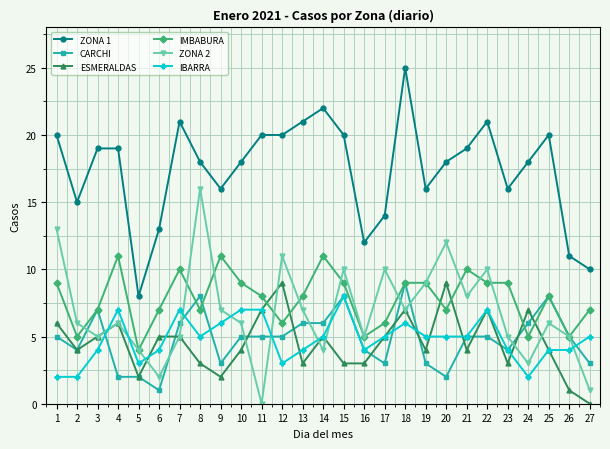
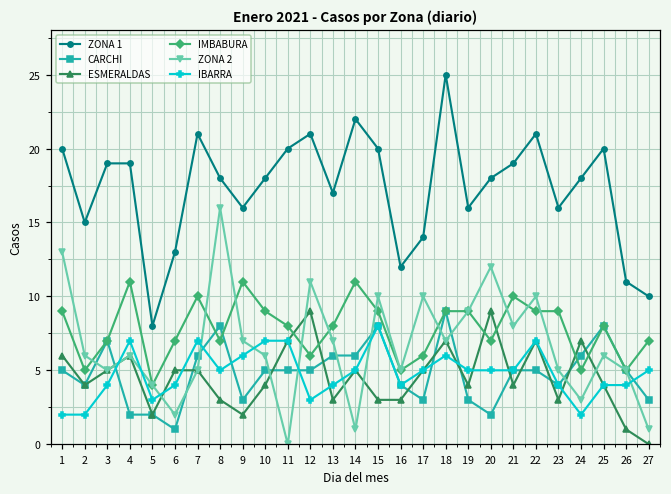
  {
    "ZONA 1": {
      "1": 20,
      "2": 15,
      "3": 19,
      "4": 19,
      "5": 8,
      "6": 13,
      "7": 21,
      "8": 18,
      "9": 16,
      "10": 18,
      "11": 20,
-     "12": 20,
-     "13": 21,
+     "12": 21,
+     "13": 17,
      "14": 22,
      "15": 20,
      "16": 12,
      "17": 14,
      "18": 25,
      "19": 16,
      "20": 18,
      "21": 19,
      "22": 21,
      "23": 16,
      "24": 18,
      "25": 20,
      "26": 11,
      "27": 10
    },
    "ZONA 2": {
      "1": 13,
      "2": 6,
      "6": 2,
      "8": 16,
      "9": 7,
      "10": 6,
      "11": 0,
      "12": 11,
      "13": 7,
-     "14": 4,
+     "14": 1,
      "15": 10,
      "17": 10,
      "20": 12,
      "21": 8,
      "22": 10,
      "23": 5,
      "24": 3,
      "25": 6,
      "27": 1
    }
  }
